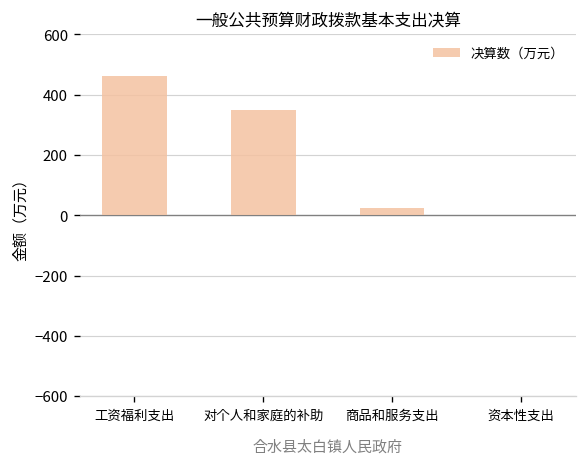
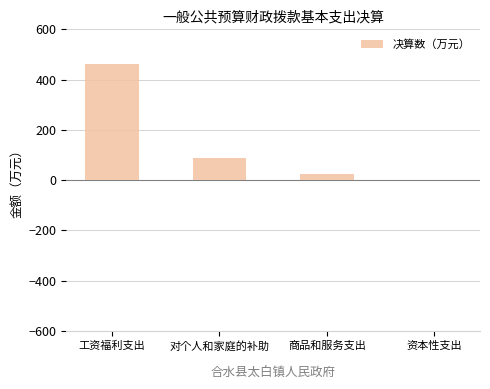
  {
    "决算数（万元）": {
      "工资福利支出": 460,
-     "对个人和家庭的补助": 350,
+     "对个人和家庭的补助": 90,
      "商品和服务支出": 30,
      "资本性支出": 0
    }
  }
